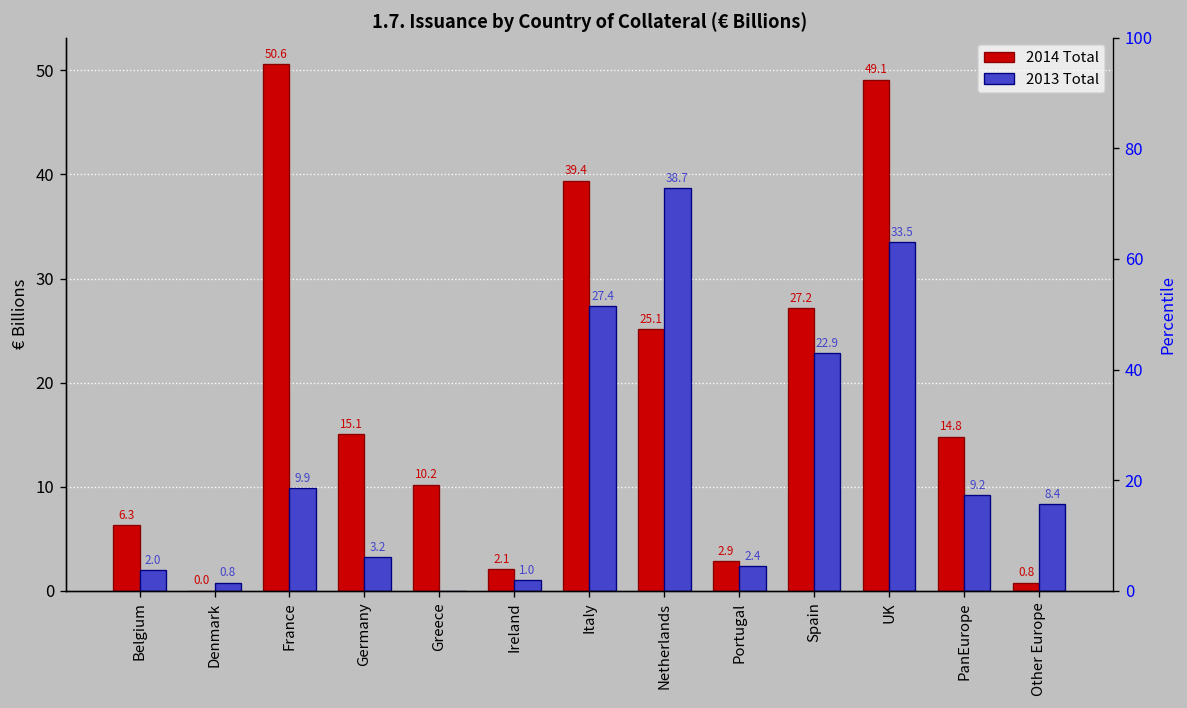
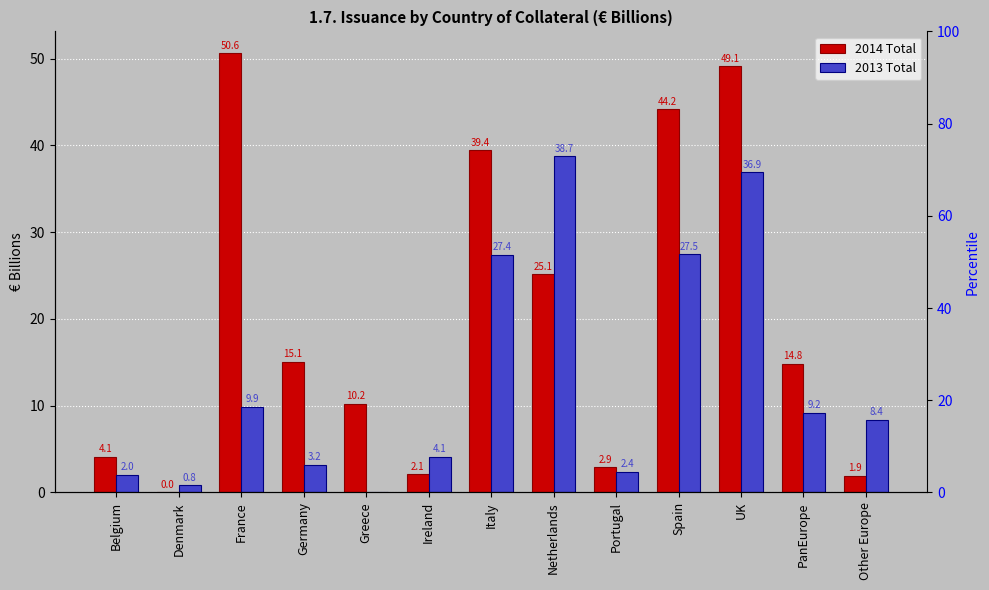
  {
    "2014 Total": {
-     "Belgium": 6.3,
+     "Belgium": 4.1,
      "Denmark": 0.0,
      "France": 50.6,
      "Germany": 15.1,
      "Greece": 10.2,
      "Ireland": 2.1,
      "Italy": 39.4,
      "Netherlands": 25.1,
      "Portugal": 2.9,
-     "Spain": 27.2,
+     "Spain": 44.2,
      "UK": 49.1,
      "PanEurope": 14.8,
-     "Other Europe": 0.8
+     "Other Europe": 1.9
    },
    "2013 Total": {
      "Belgium": 2.0,
      "Denmark": 0.8,
      "France": 9.9,
      "Germany": 3.2,
-     "Ireland": 1.0,
+     "Ireland": 4.1,
      "Italy": 27.4,
      "Netherlands": 38.7,
      "Portugal": 2.4,
-     "Spain": 22.9,
-     "UK": 33.5,
+     "Spain": 27.5,
+     "UK": 36.9,
      "PanEurope": 9.2,
      "Other Europe": 8.4
    }
  }
